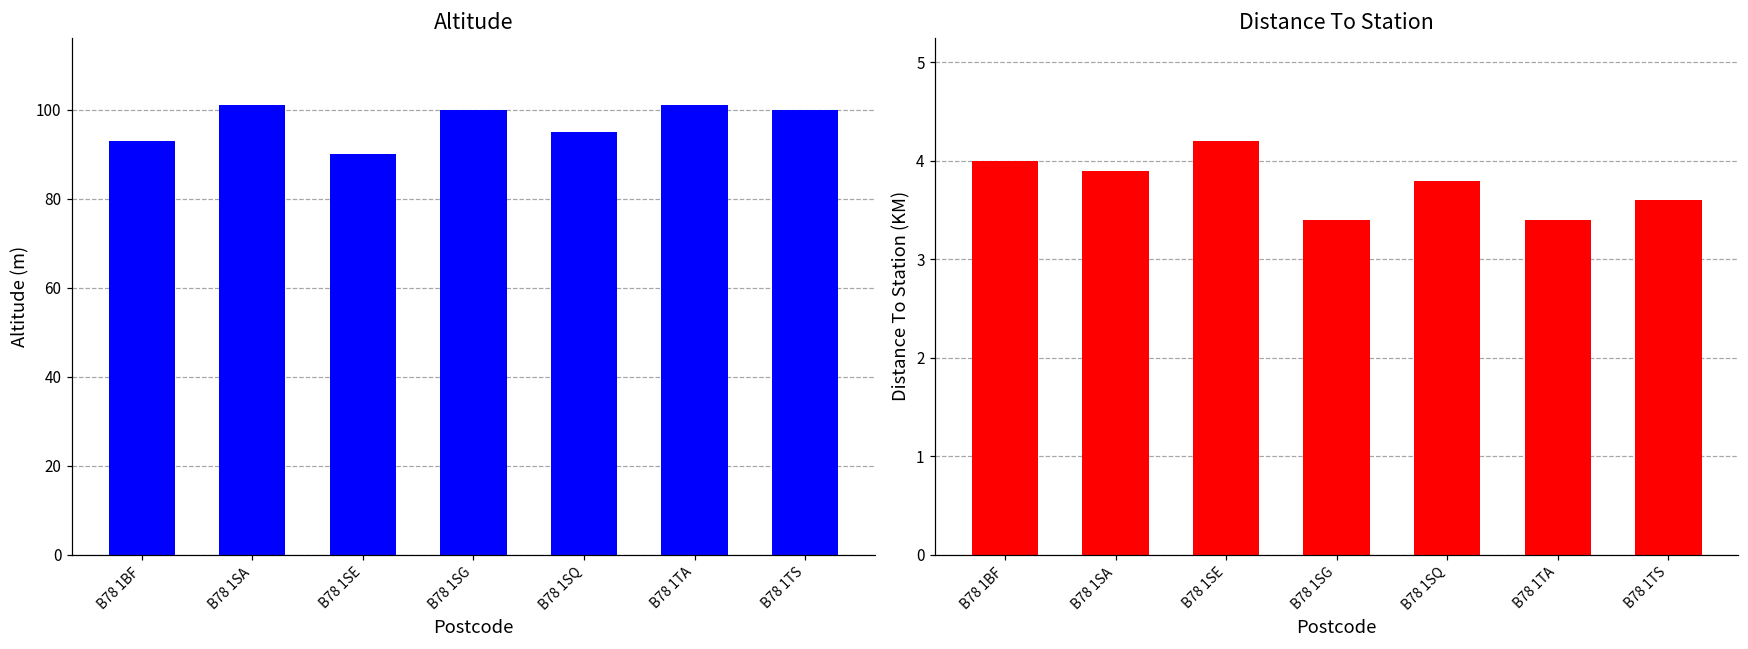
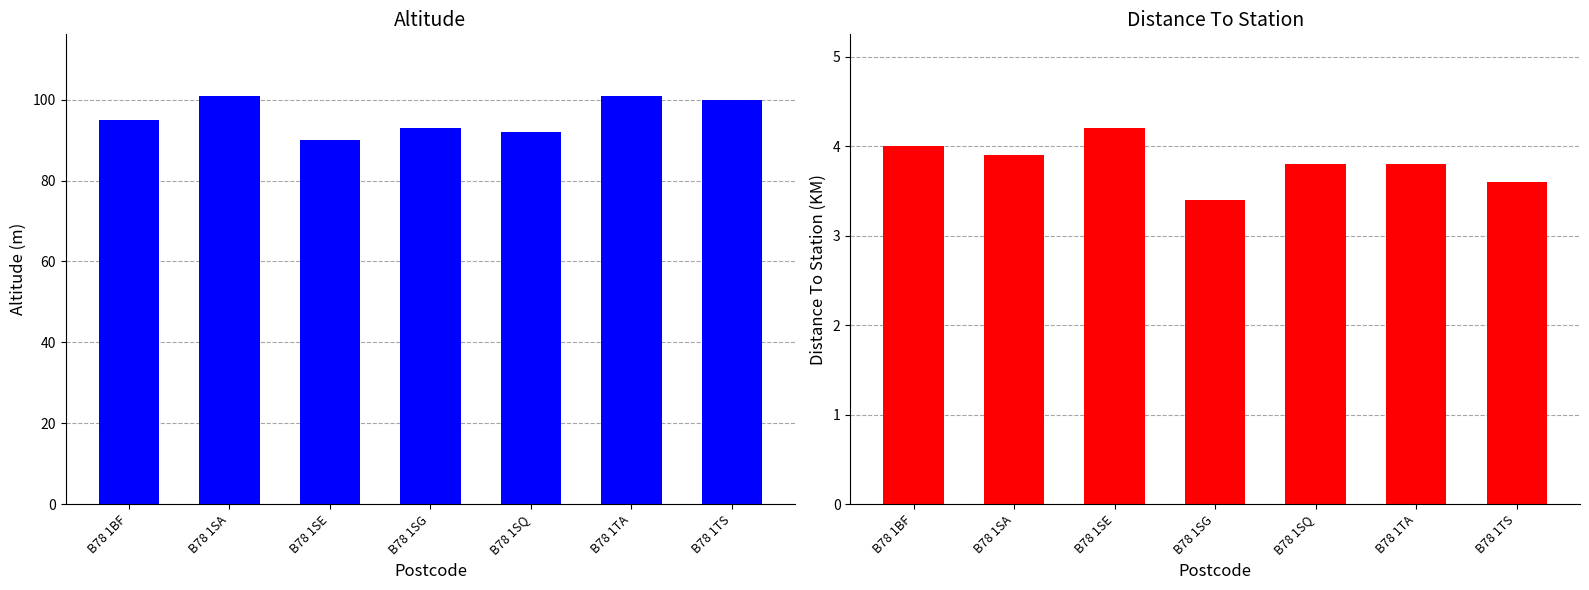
  {
    "Altitude": {
-     "B78 1BF": 93,
+     "B78 1BF": 95,
      "B78 1SA": 101,
      "B78 1SE": 90,
-     "B78 1SG": 100,
-     "B78 1SQ": 95,
+     "B78 1SG": 93,
+     "B78 1SQ": 92,
      "B78 1TA": 101,
      "B78 1TS": 100
    },
    "Distance To Station": {
      "B78 1BF": 4.0,
      "B78 1SA": 3.9,
      "B78 1SE": 4.2,
      "B78 1SG": 3.4,
      "B78 1SQ": 3.8,
-     "B78 1TA": 3.4,
+     "B78 1TA": 3.8,
      "B78 1TS": 3.6
    }
  }
